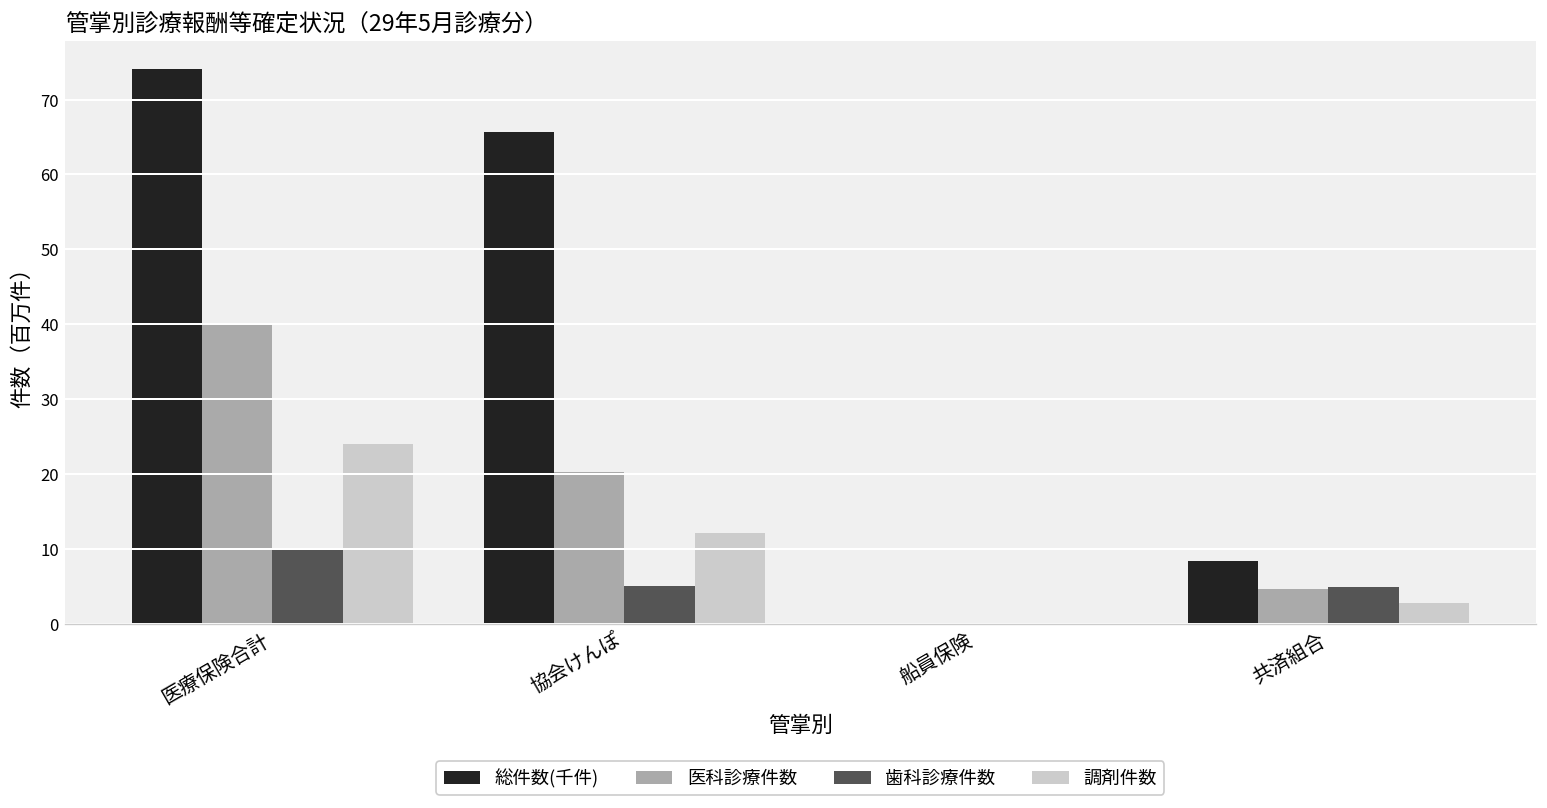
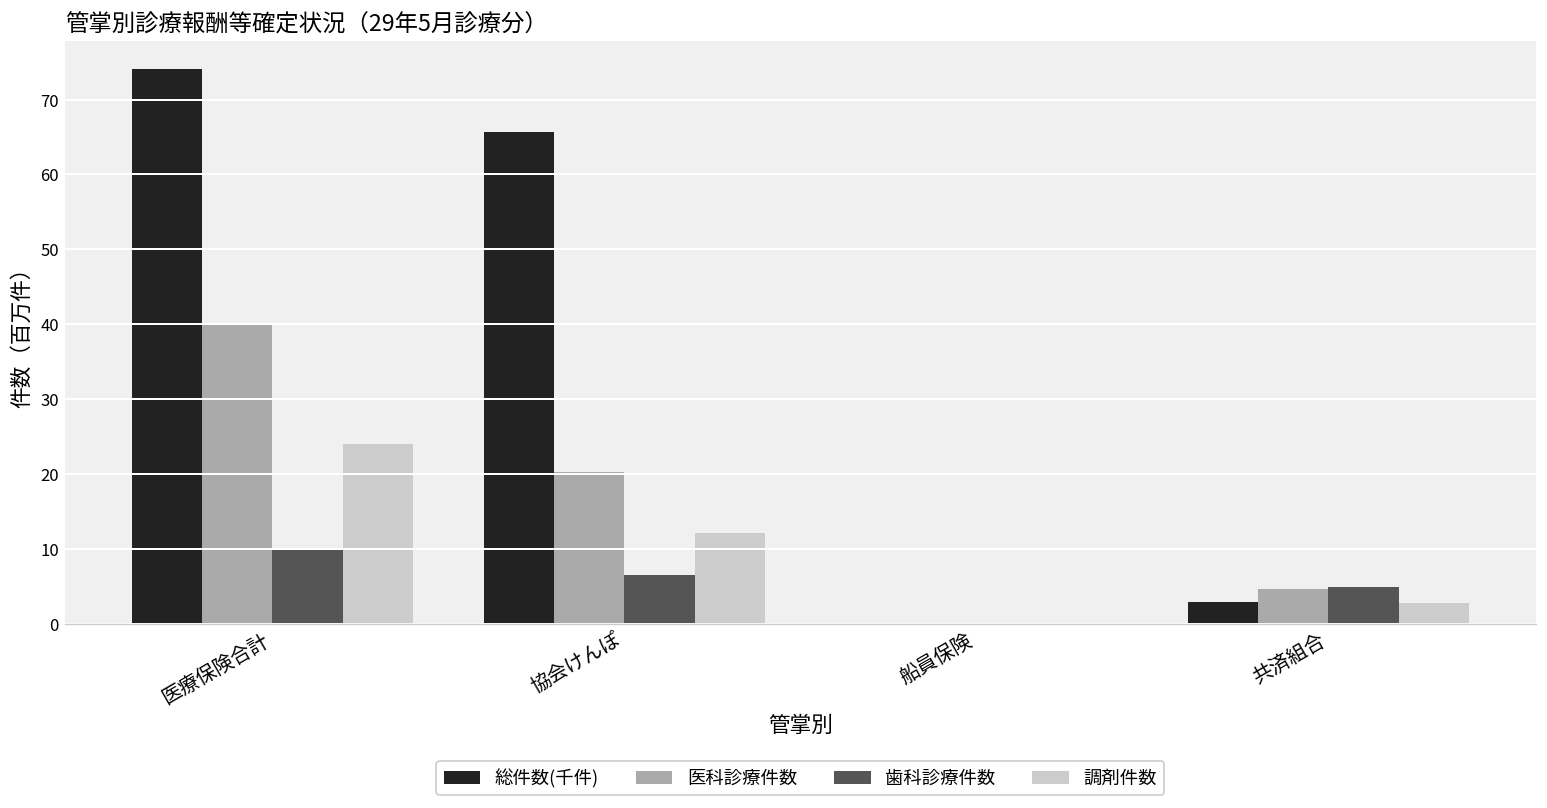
  {
    "総件数(千件)": {
      "医療保険合計": 74,
      "協会けんぽ": 66,
-     "共済組合": 8
+     "共済組合": 3
    },
    "歯科診療件数": {
      "医療保険合計": 10,
-     "協会けんぽ": 5,
+     "協会けんぽ": 6,
      "共済組合": 5
    }
  }
